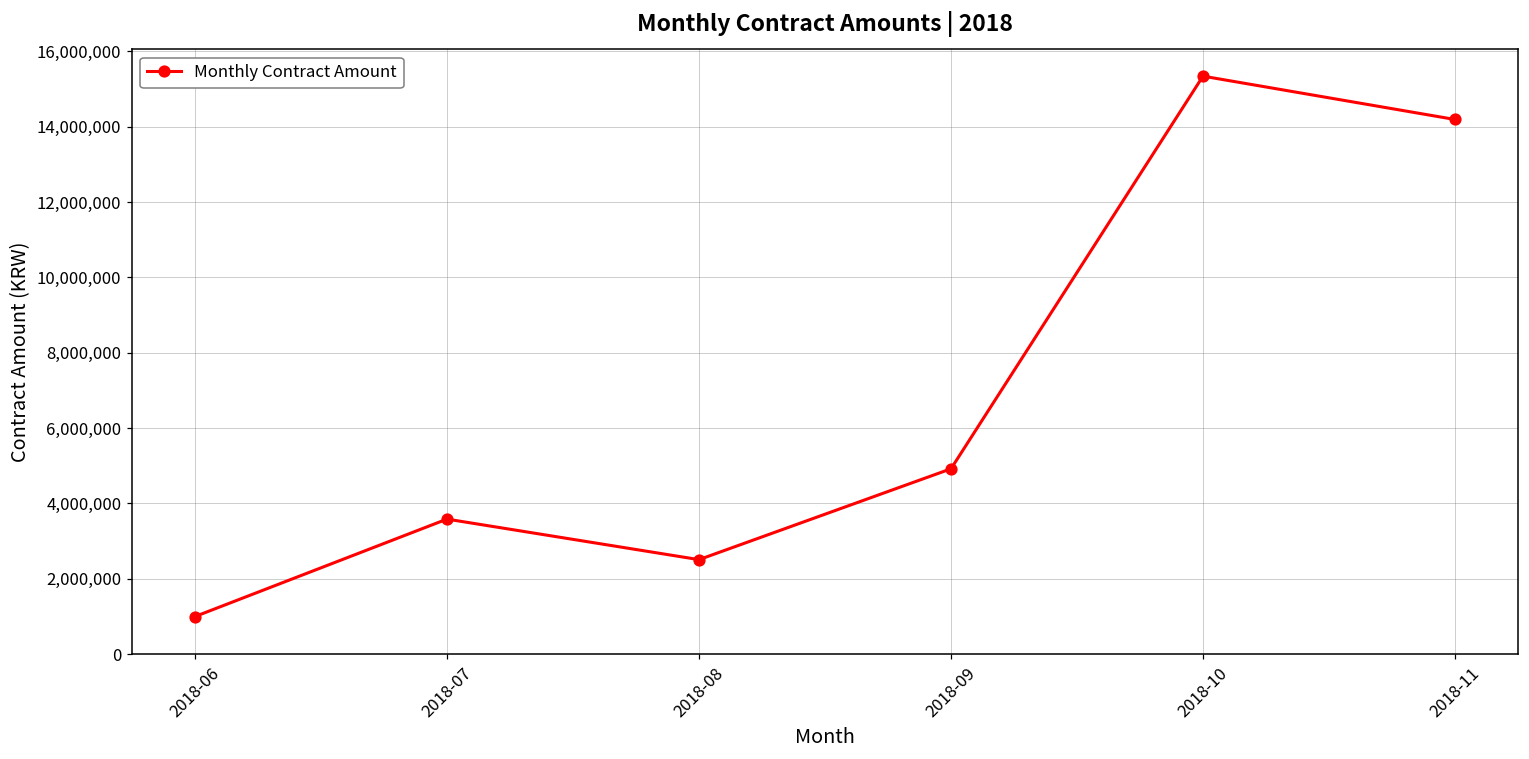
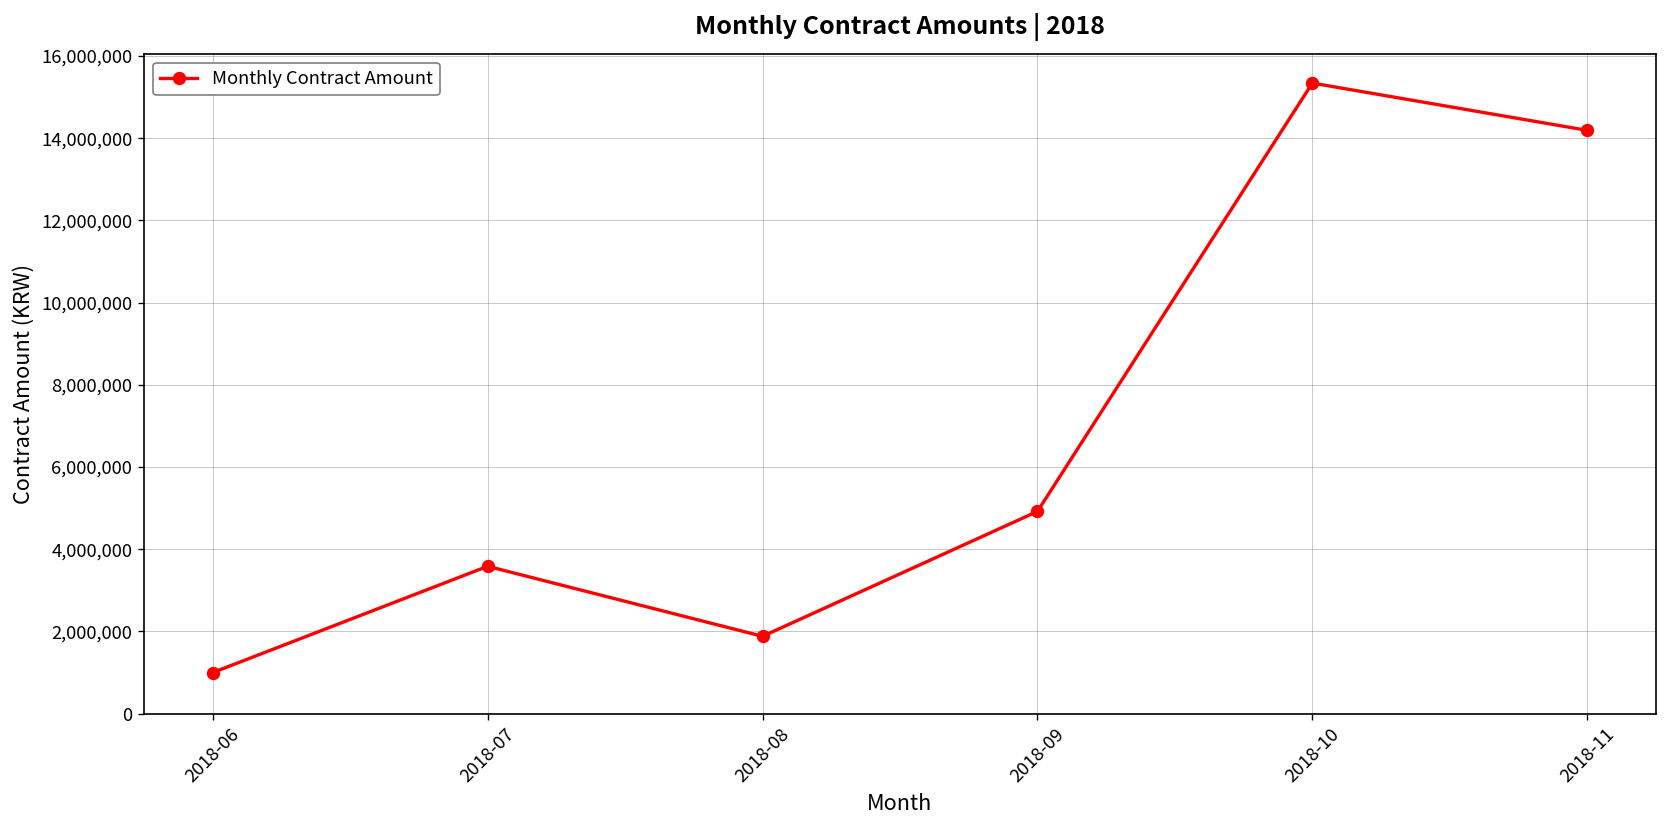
  {
    "2018-06": "1,000,000",
    "2018-07": "3,600,000",
-   "2018-08": "2,500,000",
+   "2018-08": "1,900,000",
    "2018-09": "4,900,000",
    "2018-10": "15,300,000",
    "2018-11": "14,200,000"
  }
